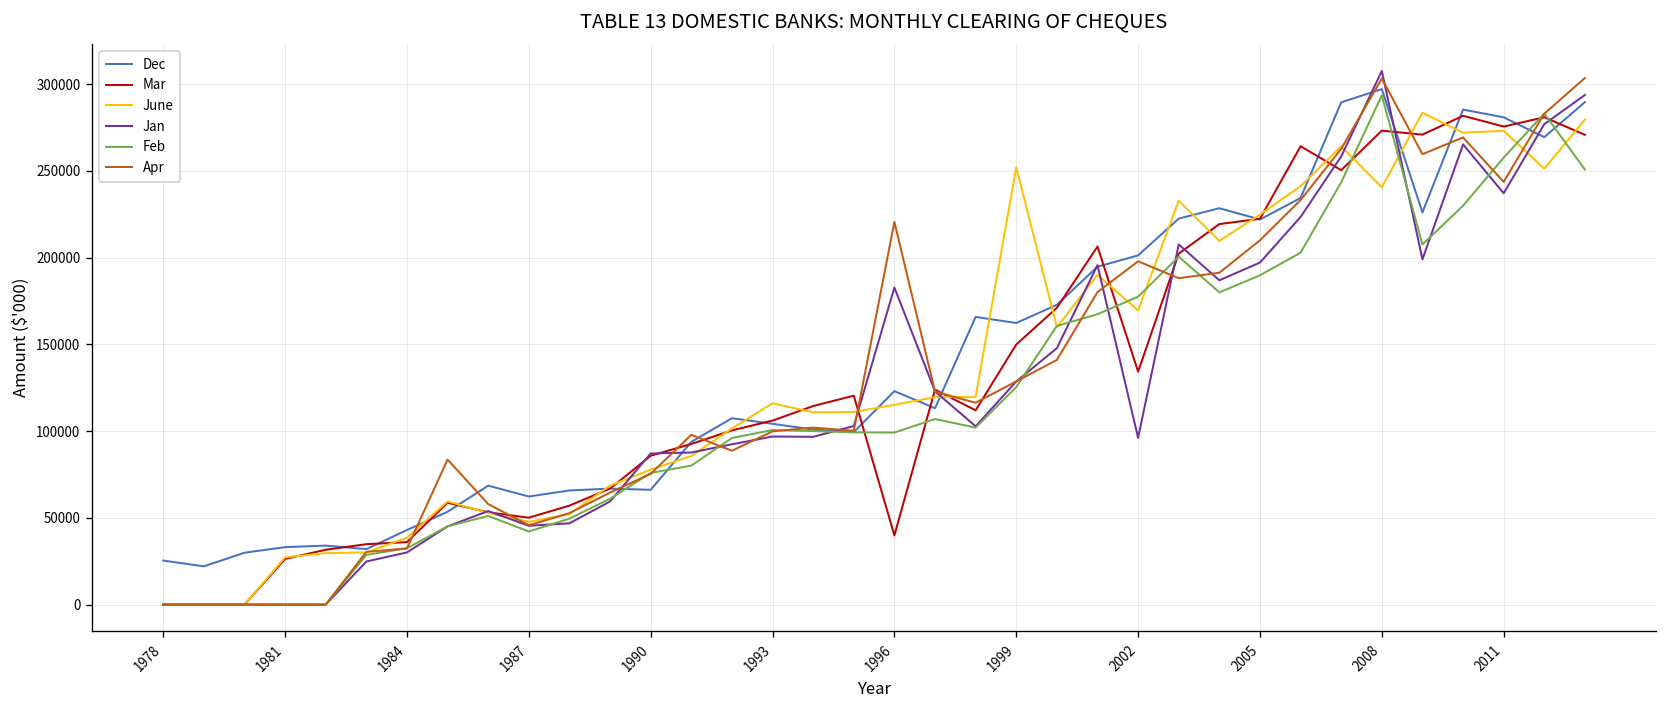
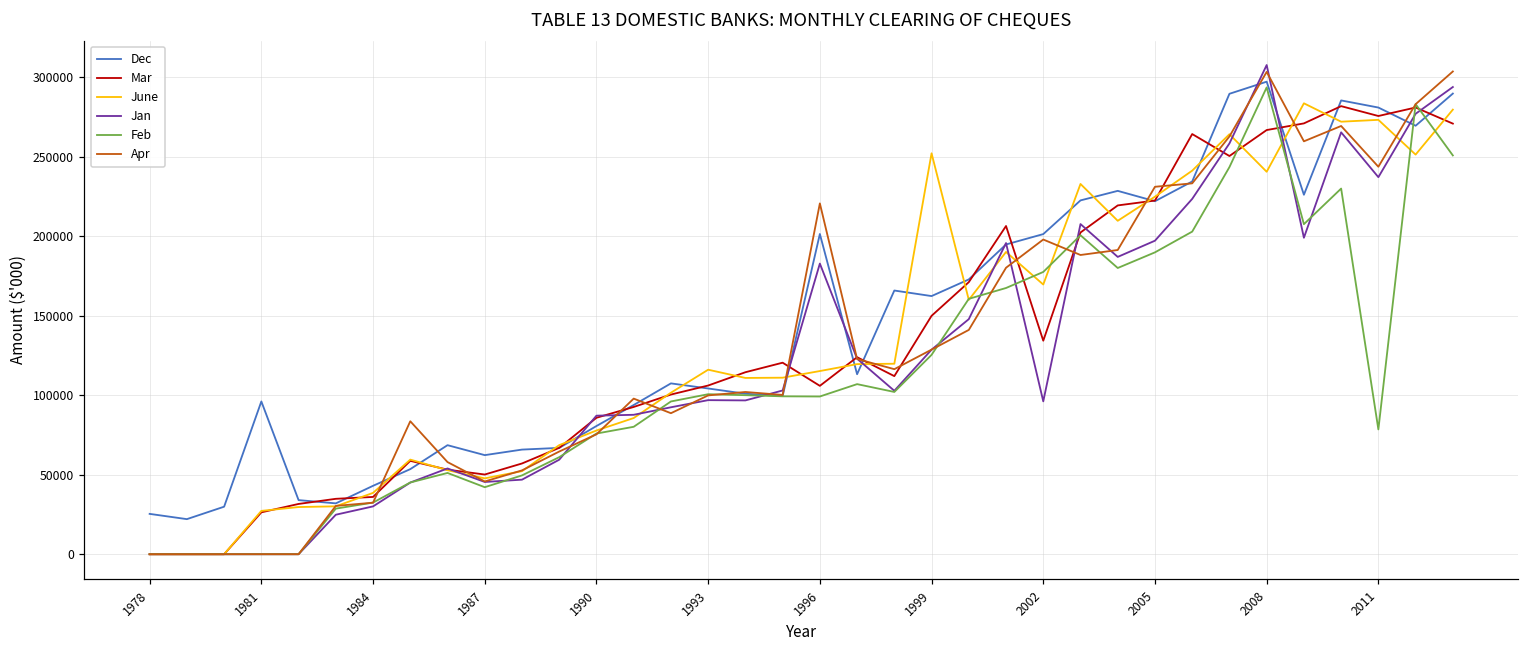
  {
    "Dec": {
      "1978": 25000,
-     "1981": 33000,
+     "1981": 96000,
      "1984": 43000,
      "1987": 62000,
-     "1990": 66000,
+     "1990": 81000,
      "1993": 104000,
-     "1996": 123000,
+     "1996": 201000,
      "1999": 162000,
      "2002": 201000,
      "2008": 297000,
      "2011": 281000
    },
    "Mar": {
      "1984": 36000,
      "1987": 50000,
      "1993": 106000,
-     "1996": 40000,
+     "1996": 106000,
      "1999": 150000,
      "2002": 134000,
-     "2008": 273000,
+     "2008": 267000,
      "2011": 276000
    },
    "June": {
      "1984": 39000,
      "1987": 48000,
      "1990": 78000,
      "1993": 116000,
      "1996": 115000,
      "1999": 252000,
      "2002": 170000,
      "2005": 225000,
      "2008": 240000,
      "2011": 273000
    },
    "Jan": {
      "1984": 30000,
      "1993": 97000,
      "1996": 183000,
      "2002": 96000,
      "2005": 197000,
      "2008": 308000,
      "2011": 237000
    },
    "Feb": {
      "1987": 42000,
      "1996": 99000,
      "1999": 125000,
      "2002": 177000,
      "2005": 190000,
      "2008": 294000,
-     "2011": 258000
+     "2011": 78000
    },
    "Apr": {
      "1996": 221000,
      "2002": 198000,
-     "2005": 210000,
+     "2005": 231000,
      "2008": 303000,
      "2011": 244000
    }
  }
